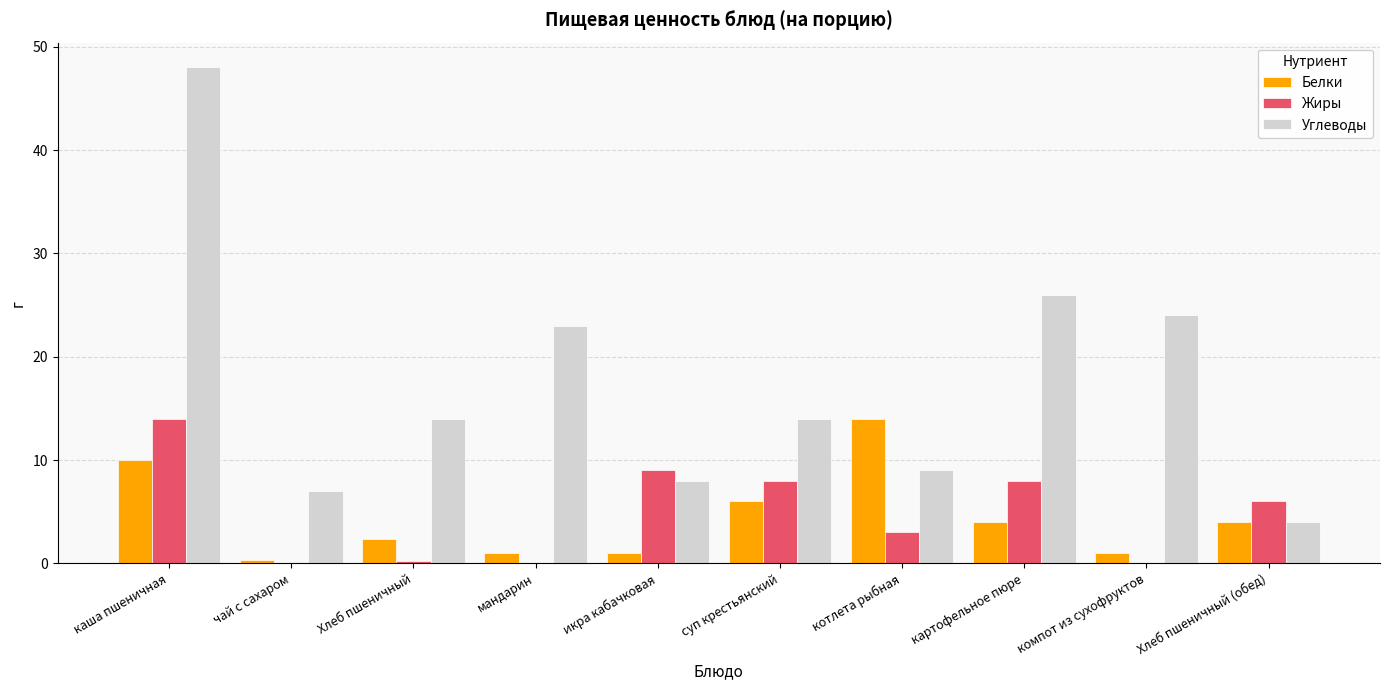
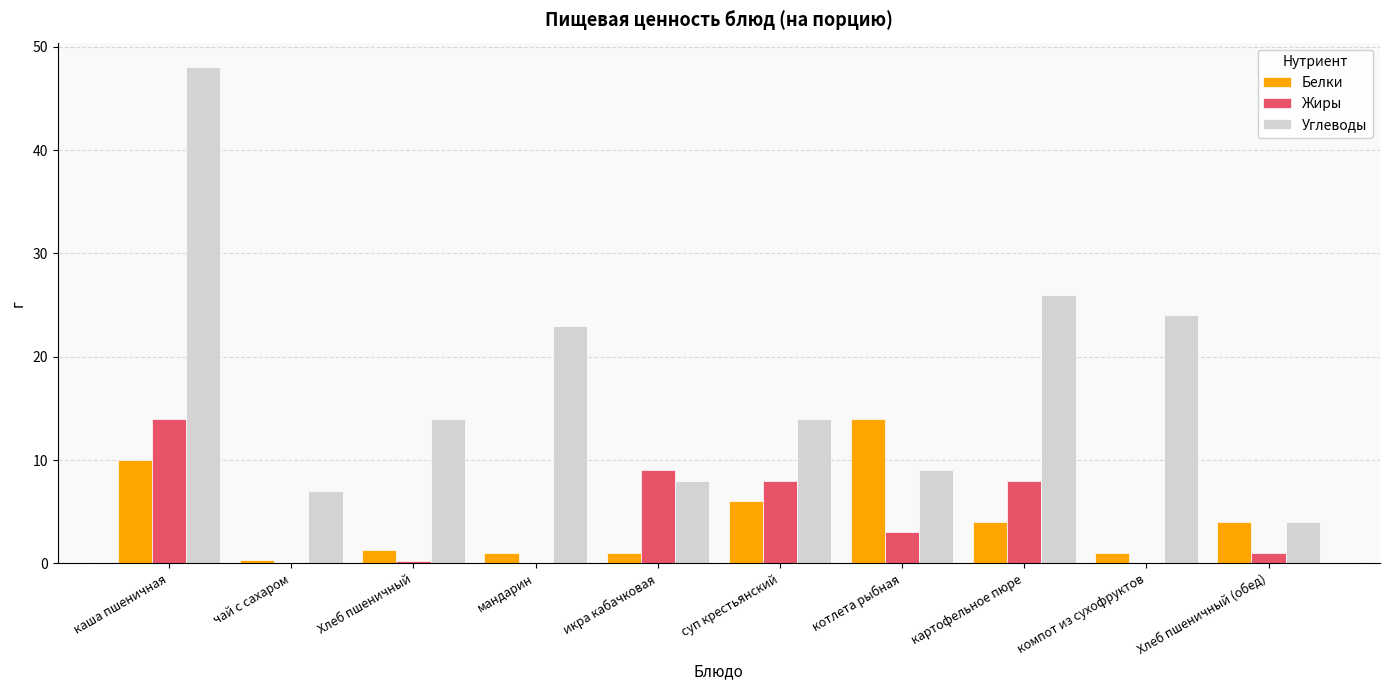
  {
    "Белки": {
      "каша пшеничная": 10.0,
      "чай с сахаром": 0.3,
-     "Хлеб пшеничный": 2.4,
+     "Хлеб пшеничный": 1.3,
      "мандарин": 1.0,
      "икра кабачковая": 1.0,
      "суп крестьянский": 6.0,
      "котлета рыбная": 14.0,
      "картофельное пюре": 4.0,
      "компот из сухофруктов": 1.0,
      "Хлеб пшеничный (обед)": 4.0
    },
    "Жиры": {
      "каша пшеничная": 14,
      "чай с сахаром": 0,
      "мандарин": 0,
      "икра кабачковая": 9,
      "суп крестьянский": 8,
      "котлета рыбная": 3,
      "картофельное пюре": 8,
      "компот из сухофруктов": 0,
-     "Хлеб пшеничный (обед)": 6
+     "Хлеб пшеничный (обед)": 1
    },
    "Углеводы": {
      "каша пшеничная": 48.0,
      "чай с сахаром": 7.0,
      "Хлеб пшеничный": 14.0,
      "мандарин": 23.0,
      "икра кабачковая": 8.0,
      "суп крестьянский": 14.0,
      "котлета рыбная": 9.0,
      "картофельное пюре": 26.0,
      "компот из сухофруктов": 24.0,
      "Хлеб пшеничный (обед)": 4.0
    }
  }
